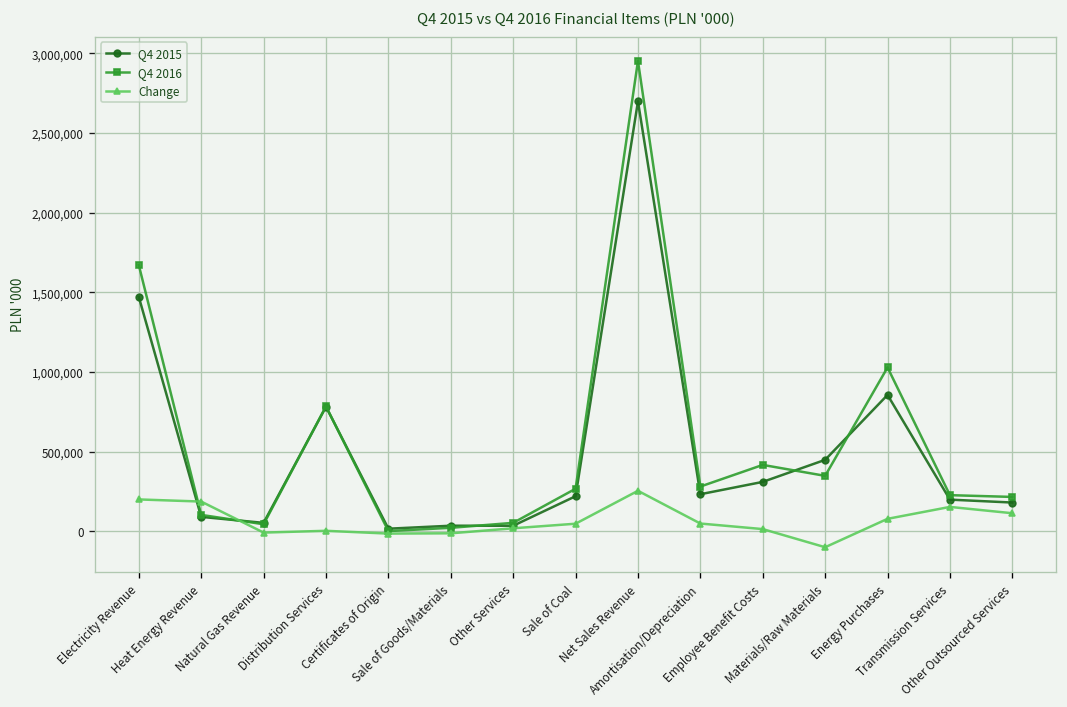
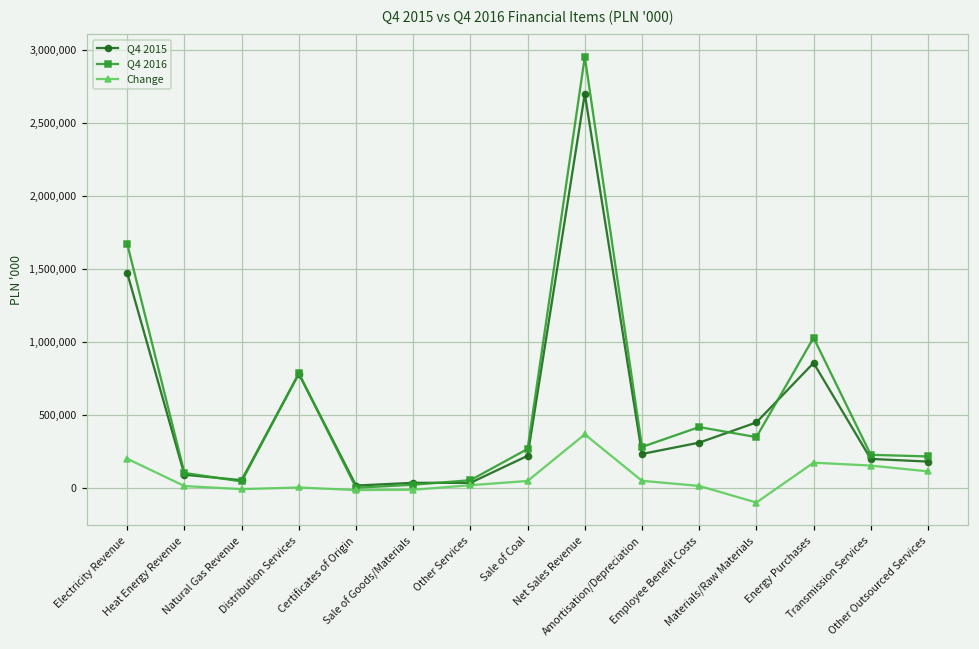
  {
    "Change": {
      "Electricity Revenue": "200,000",
-     "Heat Energy Revenue": "190,000",
+     "Heat Energy Revenue": "10,000",
      "Natural Gas Revenue": "-10,000",
      "Distribution Services": "0",
      "Sale of Goods/Materials": "-10,000",
      "Sale of Coal": "50,000",
-     "Net Sales Revenue": "250,000",
+     "Net Sales Revenue": "370,000",
      "Amortisation/Depreciation": "50,000",
      "Employee Benefit Costs": "10,000",
      "Materials/Raw Materials": "-100,000",
-     "Energy Purchases": "80,000",
+     "Energy Purchases": "170,000",
      "Transmission Services": "150,000",
      "Other Outsourced Services": "110,000"
    }
  }
